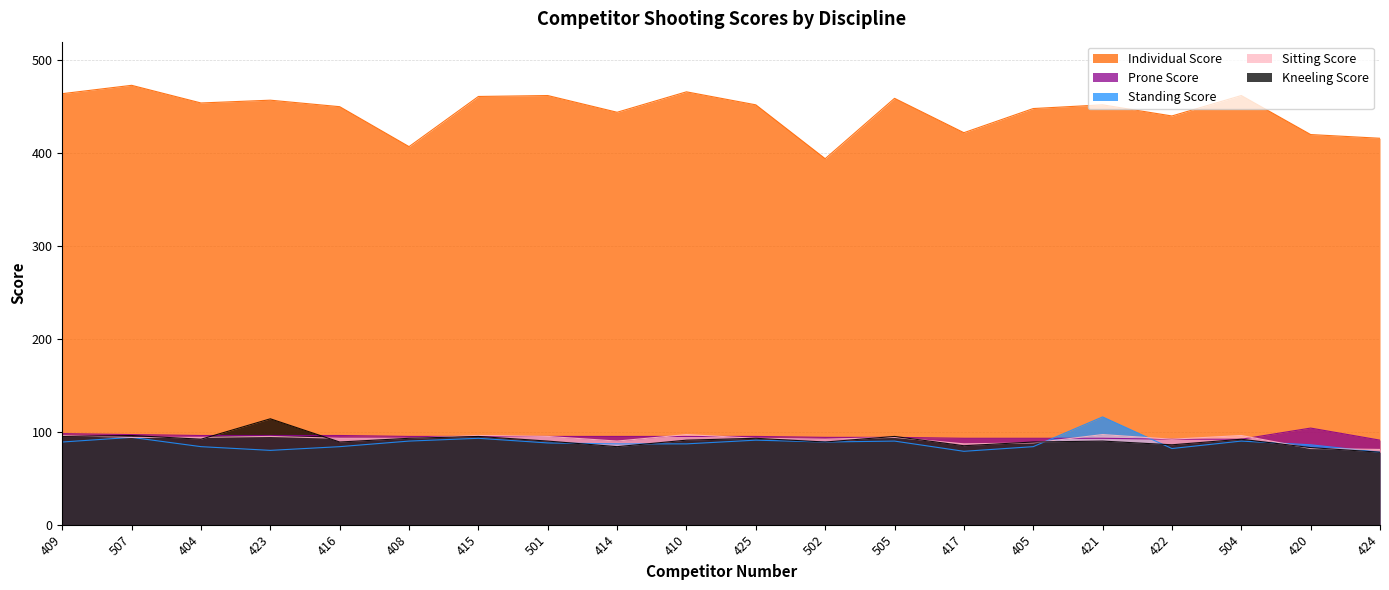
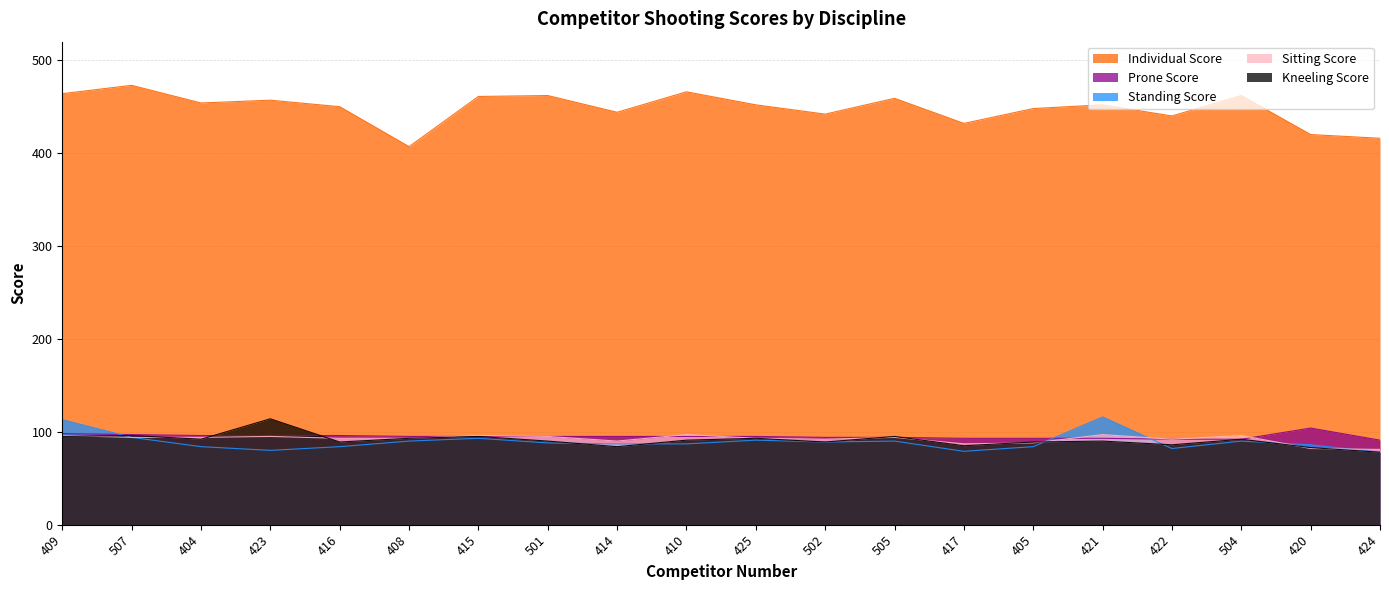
  {
    "Individual Score": {
      "409": 460,
      "507": 470,
      "404": 450,
      "423": 460,
      "416": 450,
      "408": 410,
      "415": 460,
      "501": 460,
      "414": 440,
      "410": 470,
      "425": 450,
-     "502": 390,
+     "502": 440,
      "505": 460,
-     "417": 420,
+     "417": 430,
      "405": 450,
      "422": 440,
      "420": 420,
      "424": 420
    },
    "Prone Score": {
      "416": 100,
      "414": 100,
      "417": 90,
      "405": 90,
      "421": 90,
      "420": 100,
      "424": 90
    },
    "Standing Score": {
-     "409": 90,
+     "409": 110,
      "404": 80,
      "423": 80,
      "416": 80,
      "408": 90,
      "414": 90,
      "410": 90,
      "505": 90,
      "417": 80,
      "405": 80,
      "421": 120,
      "422": 80,
      "420": 90
    },
    "Sitting Score": {
      "416": 90,
      "414": 90,
      "421": 100,
      "504": 100,
      "424": 80
    },
    "Kneeling Score": {
      "423": 110,
      "416": 90,
      "414": 80,
      "410": 90,
      "421": 90,
      "422": 90
    }
  }
